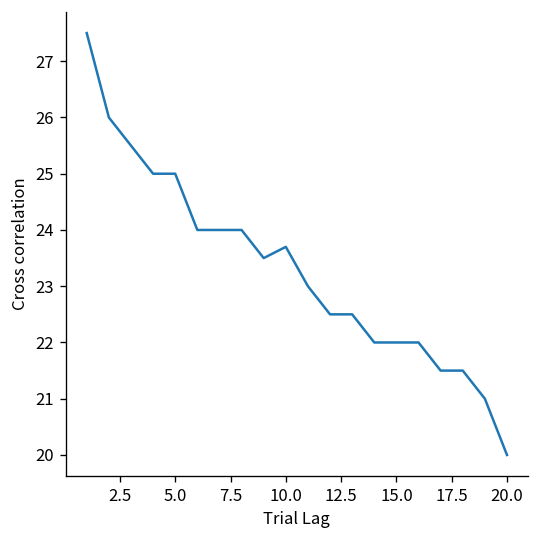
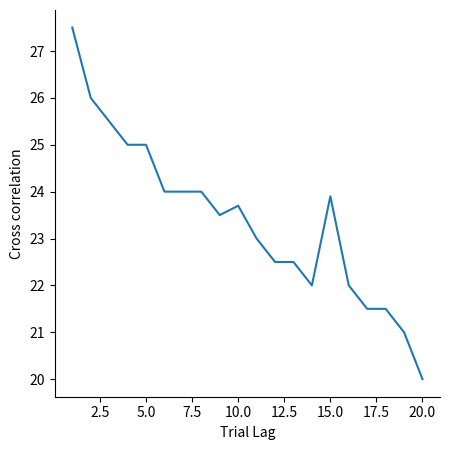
  {
    "5.0": 25.0,
    "10.0": 23.7,
-   "15.0": 22.0,
+   "15.0": 23.9,
    "20.0": 20.0
  }
